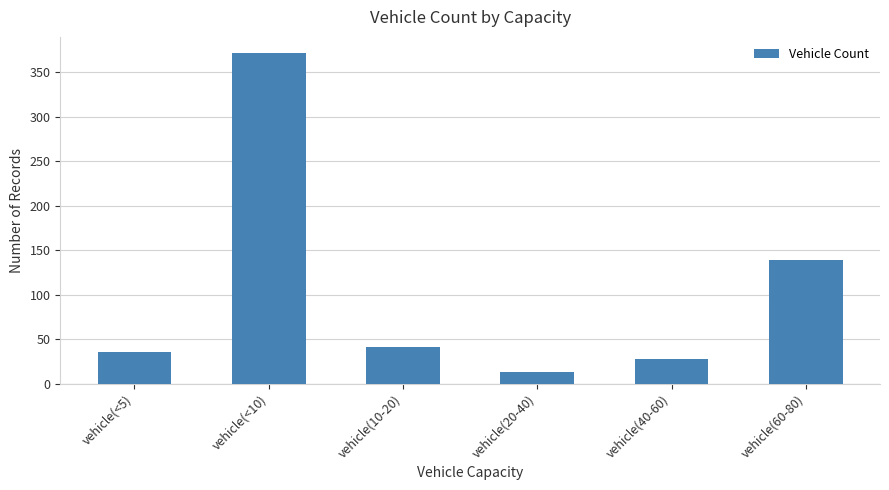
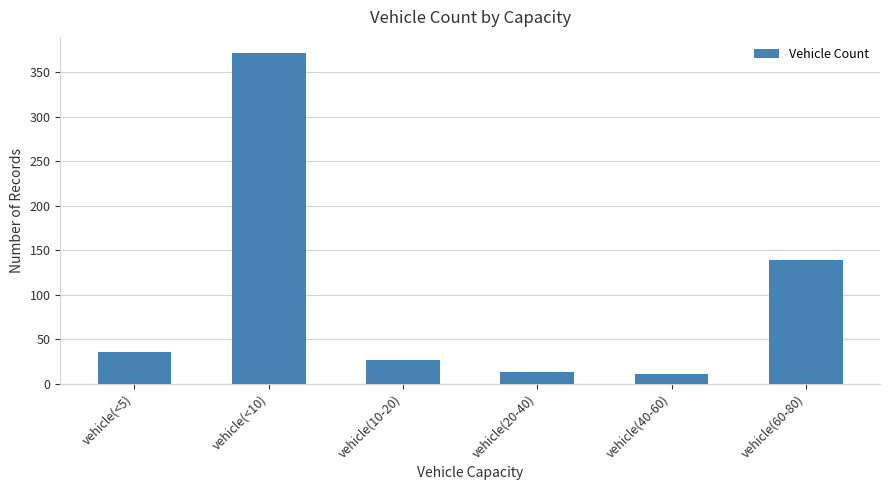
  {
    "vehicle(<5)": 40,
    "vehicle(<10)": 370,
-   "vehicle(10-20)": 40,
+   "vehicle(10-20)": 30,
    "vehicle(20-40)": 10,
-   "vehicle(40-60)": 30,
+   "vehicle(40-60)": 10,
    "vehicle(60-80)": 140
  }
